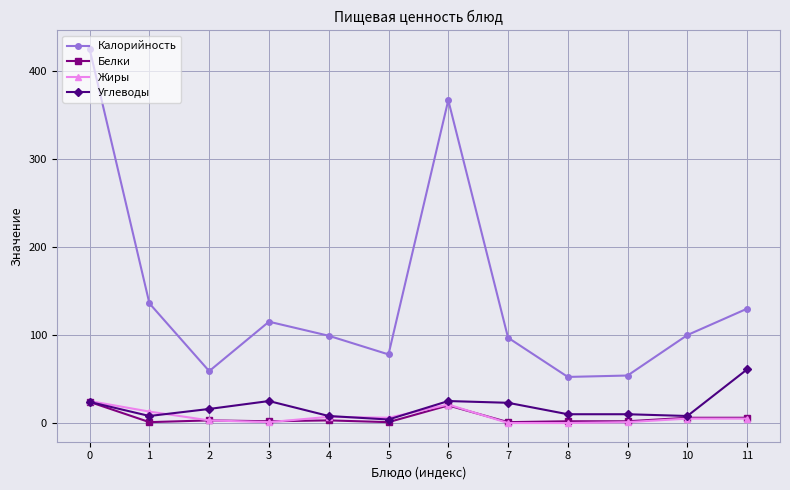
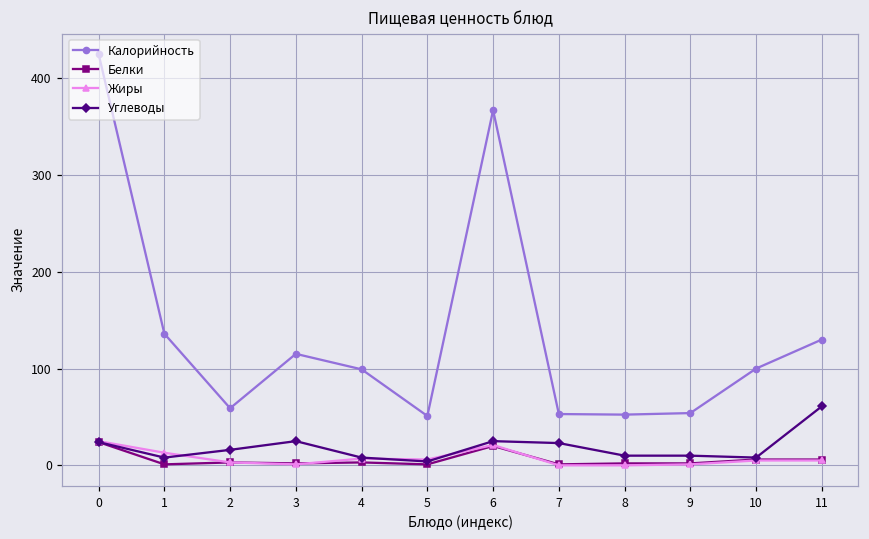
  {
    "Калорийность": {
      "1": 140,
      "2": 60,
      "3": 120,
      "4": 100,
-     "5": 80,
+     "5": 50,
      "6": 370,
-     "7": 100,
+     "7": 50,
      "8": 50,
      "9": 50,
      "10": 100,
      "11": 130
    },
    "Жиры": {
      "1": 10
    }
  }
